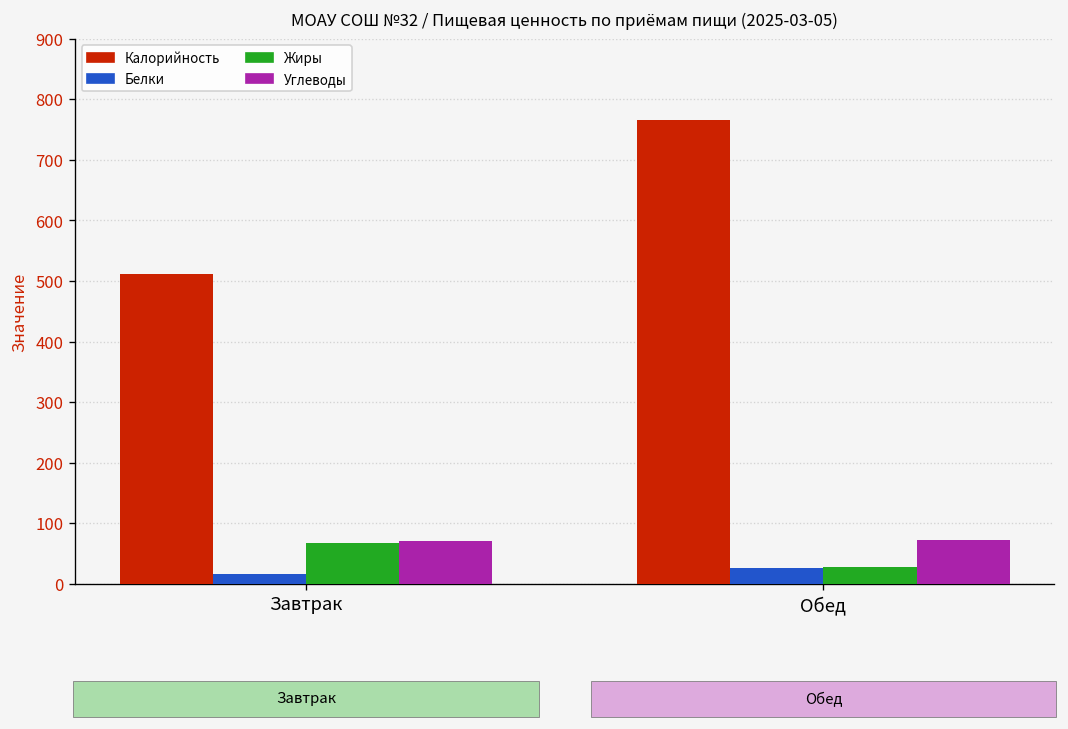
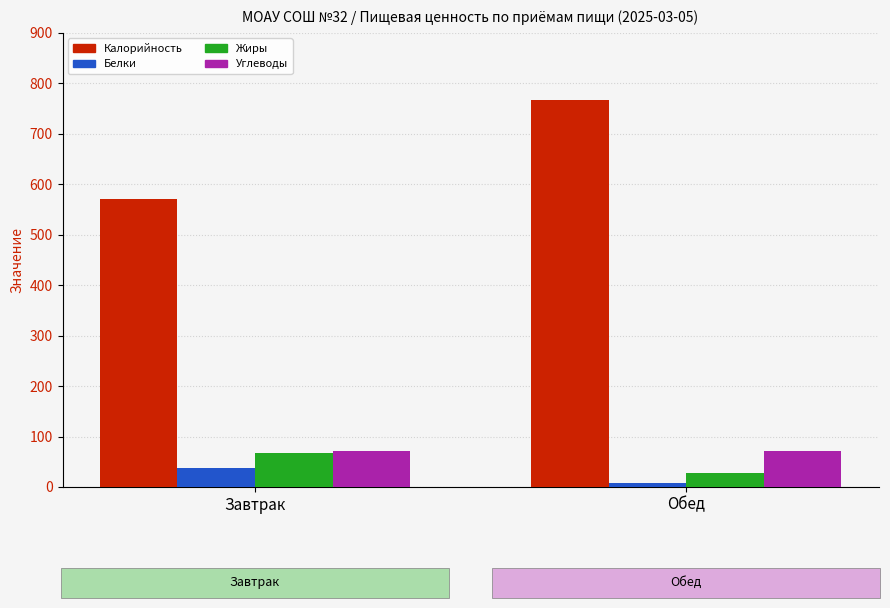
  {
    "Калорийность": {
-     "Завтрак": 510,
+     "Завтрак": 570,
      "Обед": 770
    },
    "Белки": {
-     "Завтрак": 20,
-     "Обед": 30
+     "Завтрак": 40,
+     "Обед": 10
    },
    "Жиры": {
      "Завтрак": 70,
      "Обед": 30
    },
    "Углеводы": {
      "Завтрак": 70,
      "Обед": 70
    }
  }
